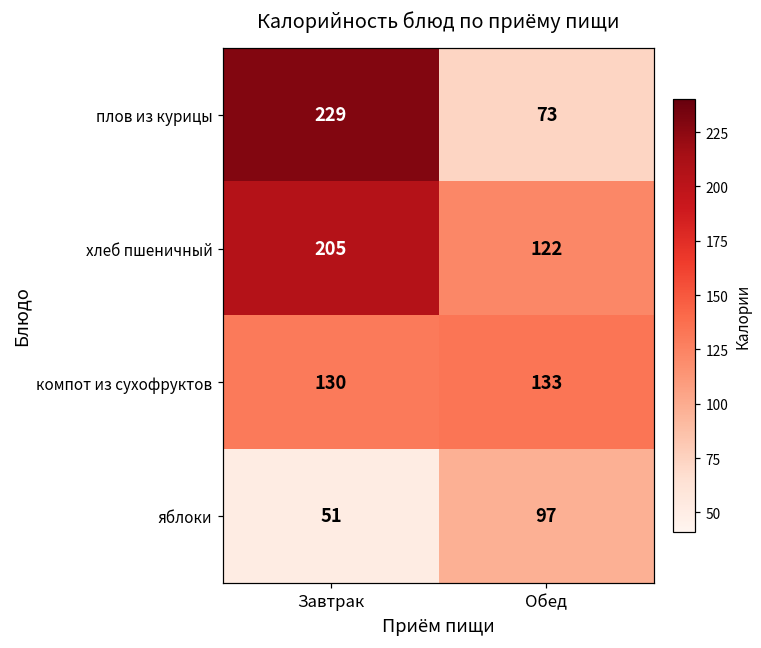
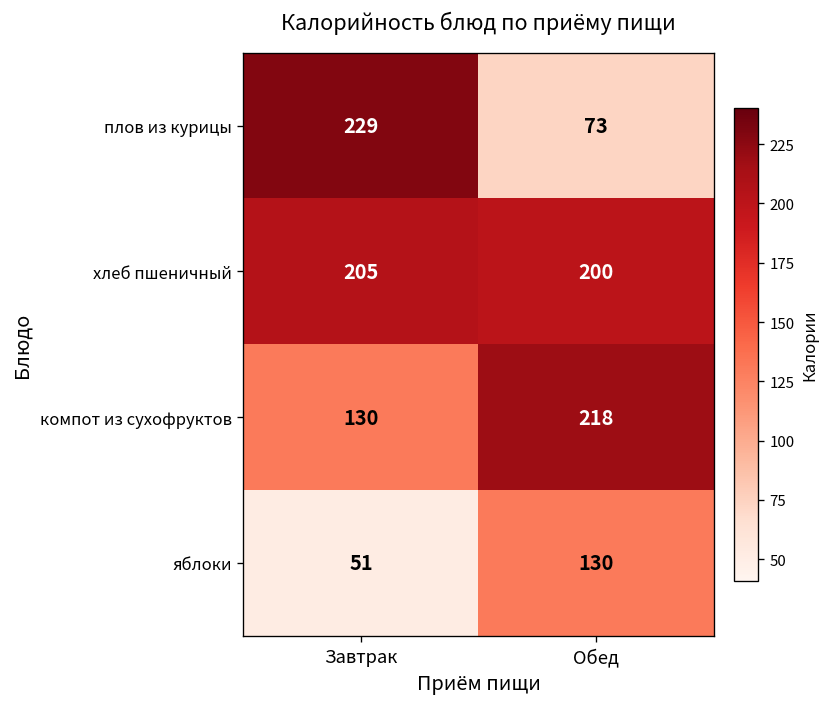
  {
    "плов из курицы": {
      "Завтрак": 229,
      "Обед": 73
    },
    "хлеб пшеничный": {
      "Завтрак": 205,
-     "Обед": 122
+     "Обед": 200
    },
    "компот из сухофруктов": {
      "Завтрак": 130,
-     "Обед": 133
+     "Обед": 218
    },
    "яблоки": {
      "Завтрак": 51,
-     "Обед": 97
+     "Обед": 130
    }
  }
